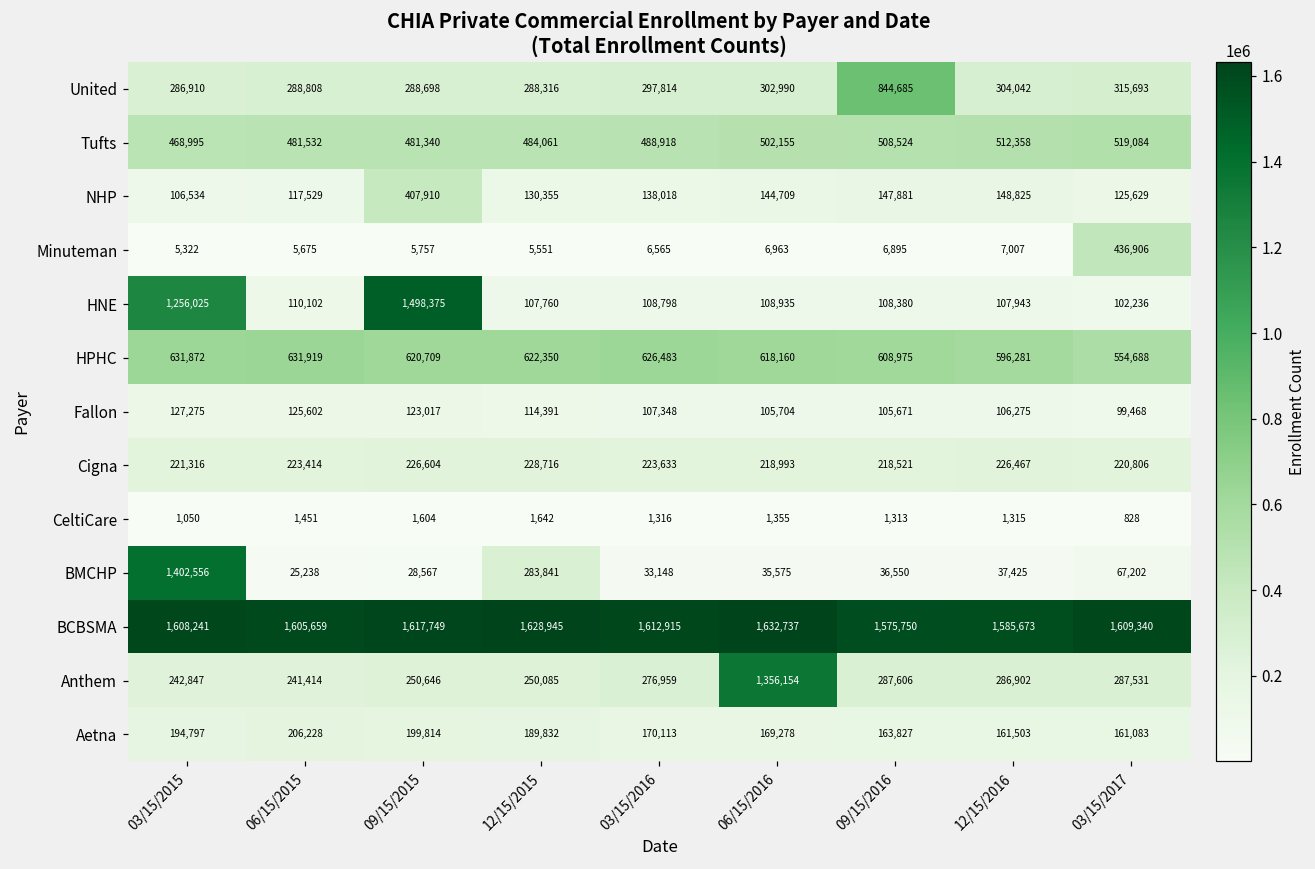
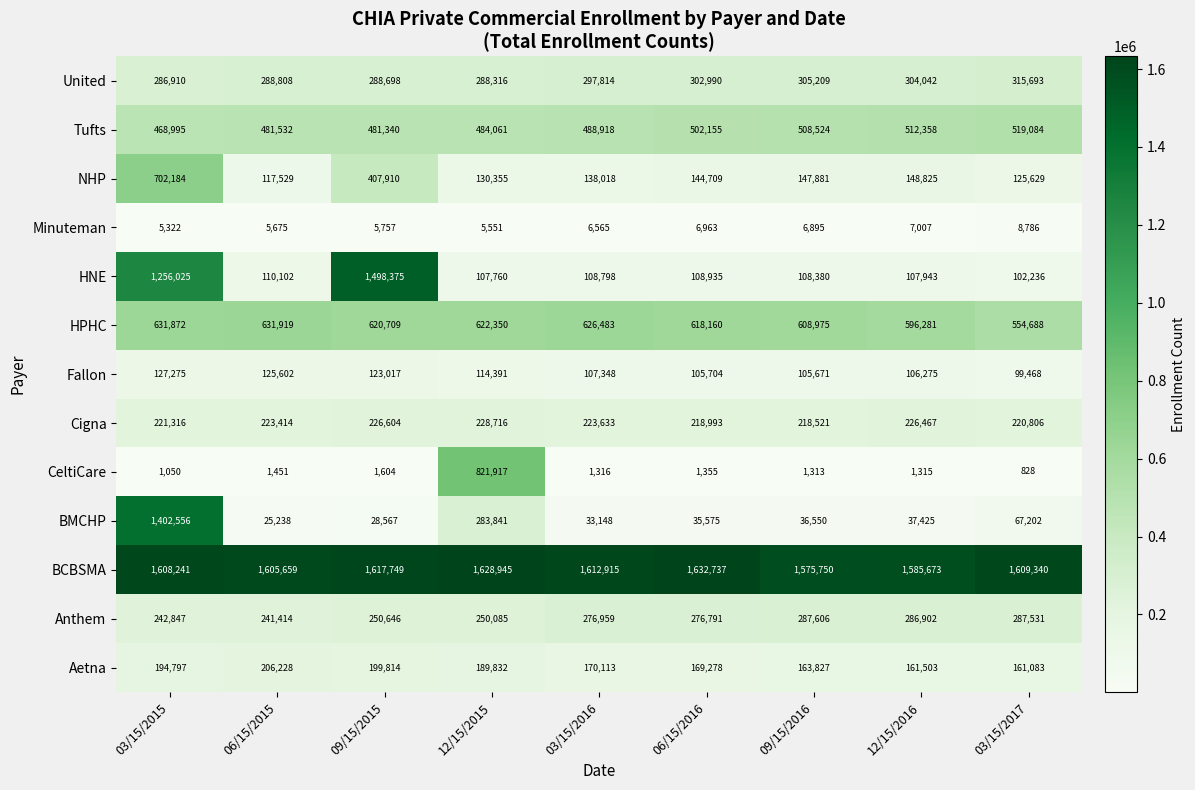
  {
    "United": {
      "03/15/2015": "286,910",
      "06/15/2015": "288,808",
      "09/15/2015": "288,698",
      "12/15/2015": "288,316",
      "03/15/2016": "297,814",
      "06/15/2016": "302,990",
-     "09/15/2016": "844,685",
+     "09/15/2016": "305,209",
      "12/15/2016": "304,042",
      "03/15/2017": "315,693"
    },
    "Tufts": {
      "03/15/2015": "468,995",
      "06/15/2015": "481,532",
      "09/15/2015": "481,340",
      "12/15/2015": "484,061",
      "03/15/2016": "488,918",
      "06/15/2016": "502,155",
      "09/15/2016": "508,524",
      "12/15/2016": "512,358",
      "03/15/2017": "519,084"
    },
    "NHP": {
-     "03/15/2015": "106,534",
+     "03/15/2015": "702,184",
      "06/15/2015": "117,529",
      "09/15/2015": "407,910",
      "12/15/2015": "130,355",
      "03/15/2016": "138,018",
      "06/15/2016": "144,709",
      "09/15/2016": "147,881",
      "12/15/2016": "148,825",
      "03/15/2017": "125,629"
    },
    "Minuteman": {
      "03/15/2015": "5,322",
      "06/15/2015": "5,675",
      "09/15/2015": "5,757",
      "12/15/2015": "5,551",
      "03/15/2016": "6,565",
      "06/15/2016": "6,963",
      "09/15/2016": "6,895",
      "12/15/2016": "7,007",
-     "03/15/2017": "436,906"
+     "03/15/2017": "8,786"
    },
    "HNE": {
      "03/15/2015": "1,256,025",
      "06/15/2015": "110,102",
      "09/15/2015": "1,498,375",
      "12/15/2015": "107,760",
      "03/15/2016": "108,798",
      "06/15/2016": "108,935",
      "09/15/2016": "108,380",
      "12/15/2016": "107,943",
      "03/15/2017": "102,236"
    },
    "HPHC": {
      "03/15/2015": "631,872",
      "06/15/2015": "631,919",
      "09/15/2015": "620,709",
      "12/15/2015": "622,350",
      "03/15/2016": "626,483",
      "06/15/2016": "618,160",
      "09/15/2016": "608,975",
      "12/15/2016": "596,281",
      "03/15/2017": "554,688"
    },
    "Fallon": {
      "03/15/2015": "127,275",
      "06/15/2015": "125,602",
      "09/15/2015": "123,017",
      "12/15/2015": "114,391",
      "03/15/2016": "107,348",
      "06/15/2016": "105,704",
      "09/15/2016": "105,671",
      "12/15/2016": "106,275",
      "03/15/2017": "99,468"
    },
    "Cigna": {
      "03/15/2015": "221,316",
      "06/15/2015": "223,414",
      "09/15/2015": "226,604",
      "12/15/2015": "228,716",
      "03/15/2016": "223,633",
      "06/15/2016": "218,993",
      "09/15/2016": "218,521",
      "12/15/2016": "226,467",
      "03/15/2017": "220,806"
    },
    "CeltiCare": {
      "03/15/2015": "1,050",
      "06/15/2015": "1,451",
      "09/15/2015": "1,604",
-     "12/15/2015": "1,642",
+     "12/15/2015": "821,917",
      "03/15/2016": "1,316",
      "06/15/2016": "1,355",
      "09/15/2016": "1,313",
      "12/15/2016": "1,315",
      "03/15/2017": "828"
    },
    "BMCHP": {
      "03/15/2015": "1,402,556",
      "06/15/2015": "25,238",
      "09/15/2015": "28,567",
      "12/15/2015": "283,841",
      "03/15/2016": "33,148",
      "06/15/2016": "35,575",
      "09/15/2016": "36,550",
      "12/15/2016": "37,425",
      "03/15/2017": "67,202"
    },
    "BCBSMA": {
      "03/15/2015": "1,608,241",
      "06/15/2015": "1,605,659",
      "09/15/2015": "1,617,749",
      "12/15/2015": "1,628,945",
      "03/15/2016": "1,612,915",
      "06/15/2016": "1,632,737",
      "09/15/2016": "1,575,750",
      "12/15/2016": "1,585,673",
      "03/15/2017": "1,609,340"
    },
    "Anthem": {
      "03/15/2015": "242,847",
      "06/15/2015": "241,414",
      "09/15/2015": "250,646",
      "12/15/2015": "250,085",
      "03/15/2016": "276,959",
-     "06/15/2016": "1,356,154",
+     "06/15/2016": "276,791",
      "09/15/2016": "287,606",
      "12/15/2016": "286,902",
      "03/15/2017": "287,531"
    },
    "Aetna": {
      "03/15/2015": "194,797",
      "06/15/2015": "206,228",
      "09/15/2015": "199,814",
      "12/15/2015": "189,832",
      "03/15/2016": "170,113",
      "06/15/2016": "169,278",
      "09/15/2016": "163,827",
      "12/15/2016": "161,503",
      "03/15/2017": "161,083"
    }
  }
